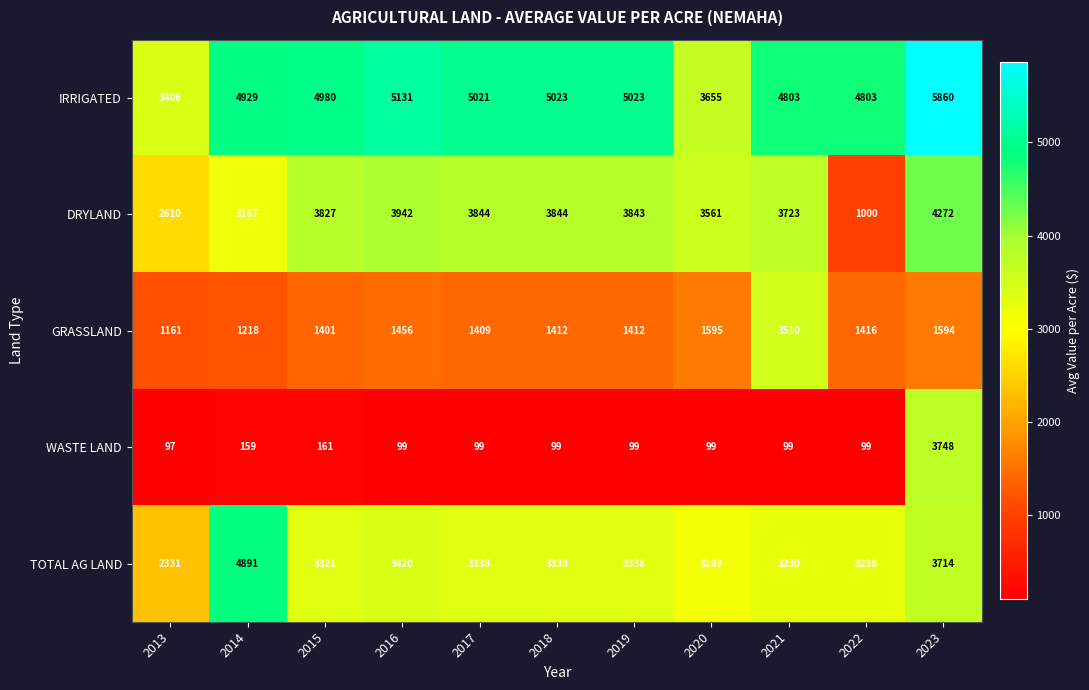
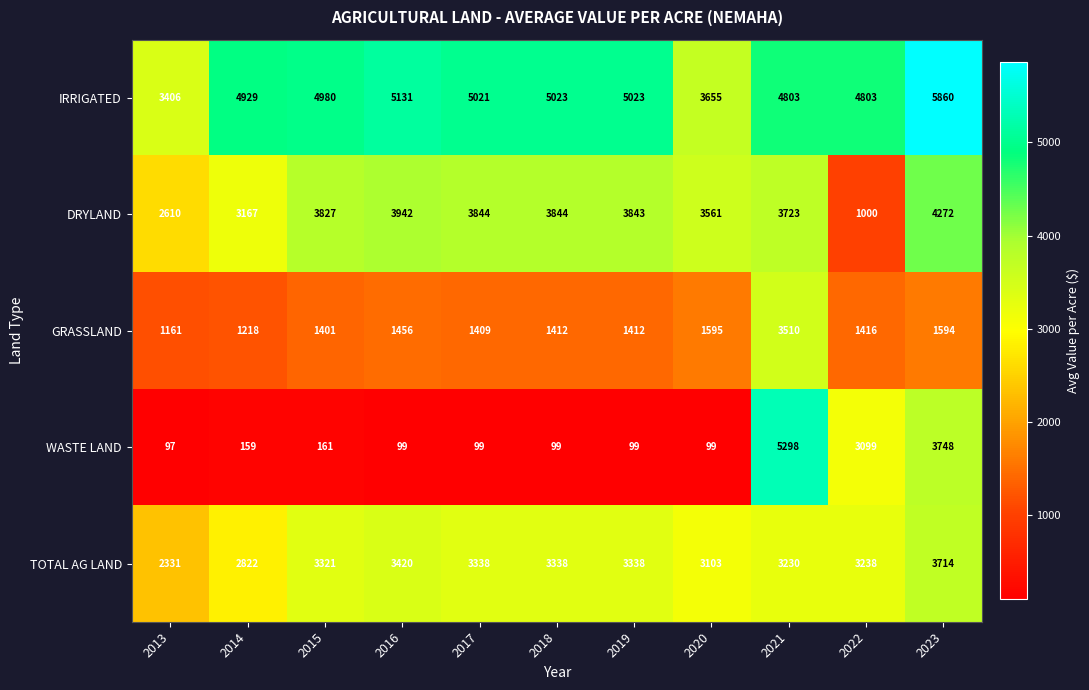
  {
    "IRRIGATED": {
      "2013": 3406,
      "2014": 4929,
      "2015": 4980,
      "2016": 5131,
      "2017": 5021,
      "2018": 5023,
      "2019": 5023,
      "2020": 3655,
      "2021": 4803,
      "2022": 4803,
      "2023": 5860
    },
    "DRYLAND": {
      "2013": 2610,
      "2014": 3167,
      "2015": 3827,
      "2016": 3942,
      "2017": 3844,
      "2018": 3844,
      "2019": 3843,
      "2020": 3561,
      "2021": 3723,
      "2022": 1000,
      "2023": 4272
    },
    "GRASSLAND": {
      "2013": 1161,
      "2014": 1218,
      "2015": 1401,
      "2016": 1456,
      "2017": 1409,
      "2018": 1412,
      "2019": 1412,
      "2020": 1595,
      "2021": 3510,
      "2022": 1416,
      "2023": 1594
    },
    "WASTE LAND": {
      "2013": 97,
      "2014": 159,
      "2015": 161,
      "2016": 99,
      "2017": 99,
      "2018": 99,
      "2019": 99,
      "2020": 99,
-     "2021": 99,
-     "2022": 99,
+     "2021": 5298,
+     "2022": 3099,
      "2023": 3748
    },
    "TOTAL AG LAND": {
      "2013": 2331,
-     "2014": 4891,
+     "2014": 2822,
      "2015": 3321,
      "2016": 3420,
      "2017": 3338,
      "2018": 3338,
      "2019": 3338,
      "2020": 3103,
      "2021": 3230,
      "2022": 3238,
      "2023": 3714
    }
  }
